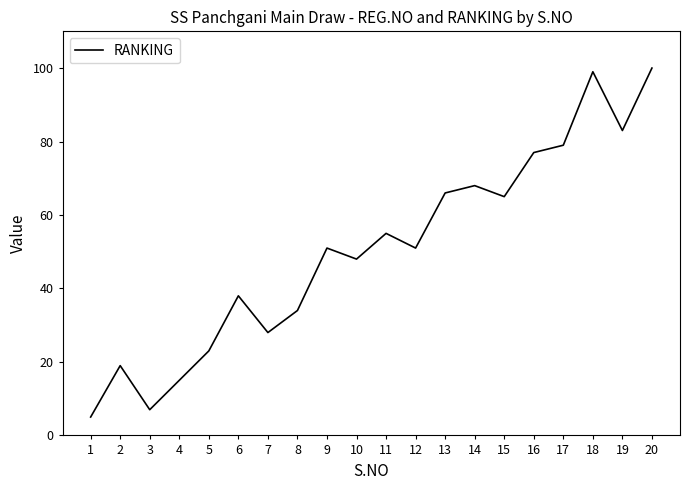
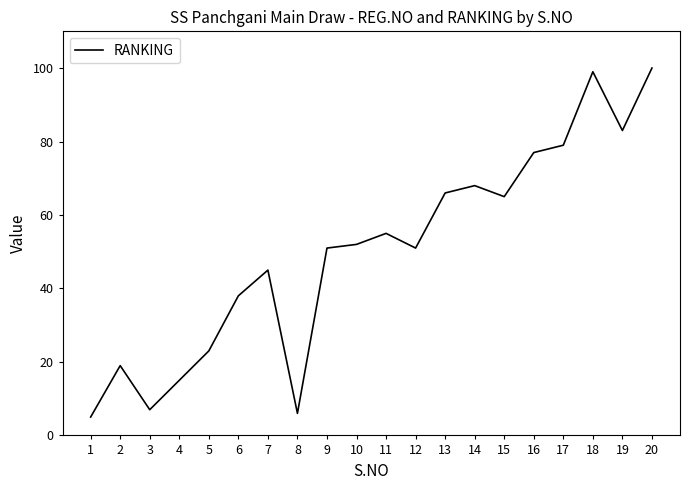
  {
    "1": 5,
    "2": 19,
    "3": 7,
    "4": 15,
    "5": 23,
    "6": 38,
-   "7": 28,
-   "8": 34,
+   "7": 45,
+   "8": 6,
    "9": 51,
-   "10": 48,
+   "10": 52,
    "11": 55,
    "12": 51,
    "13": 66,
    "14": 68,
    "15": 65,
    "16": 77,
    "17": 79,
    "18": 99,
    "19": 83,
    "20": 100
  }
